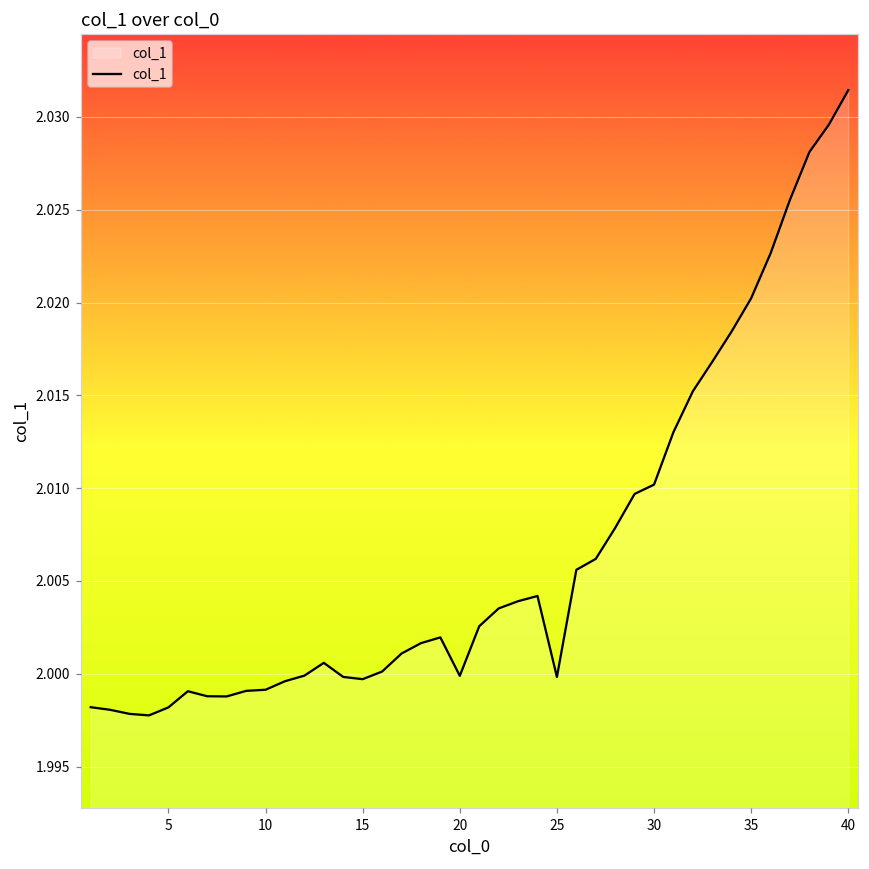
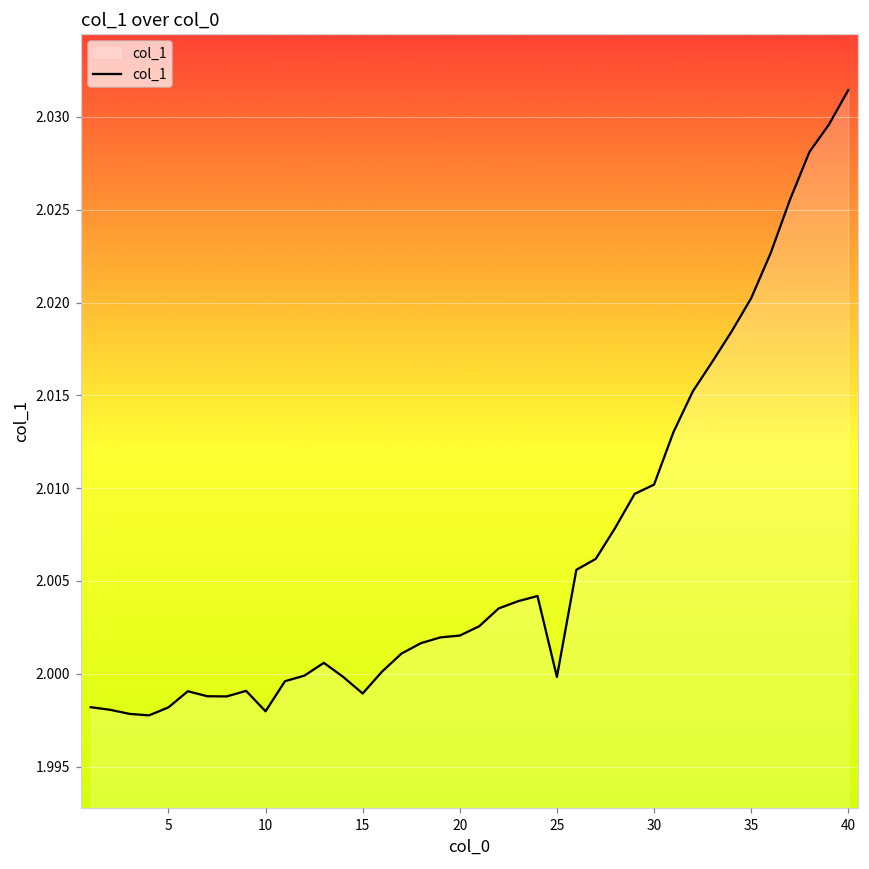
  {
    "5": 1.9982,
-   "10": 1.9991,
-   "15": 1.9997,
-   "20": 1.9999,
+   "10": 1.9980,
+   "15": 1.9989,
+   "20": 2.0021,
    "25": 1.9998,
    "30": 2.0102,
    "35": 2.0202,
    "40": 2.0314
  }
